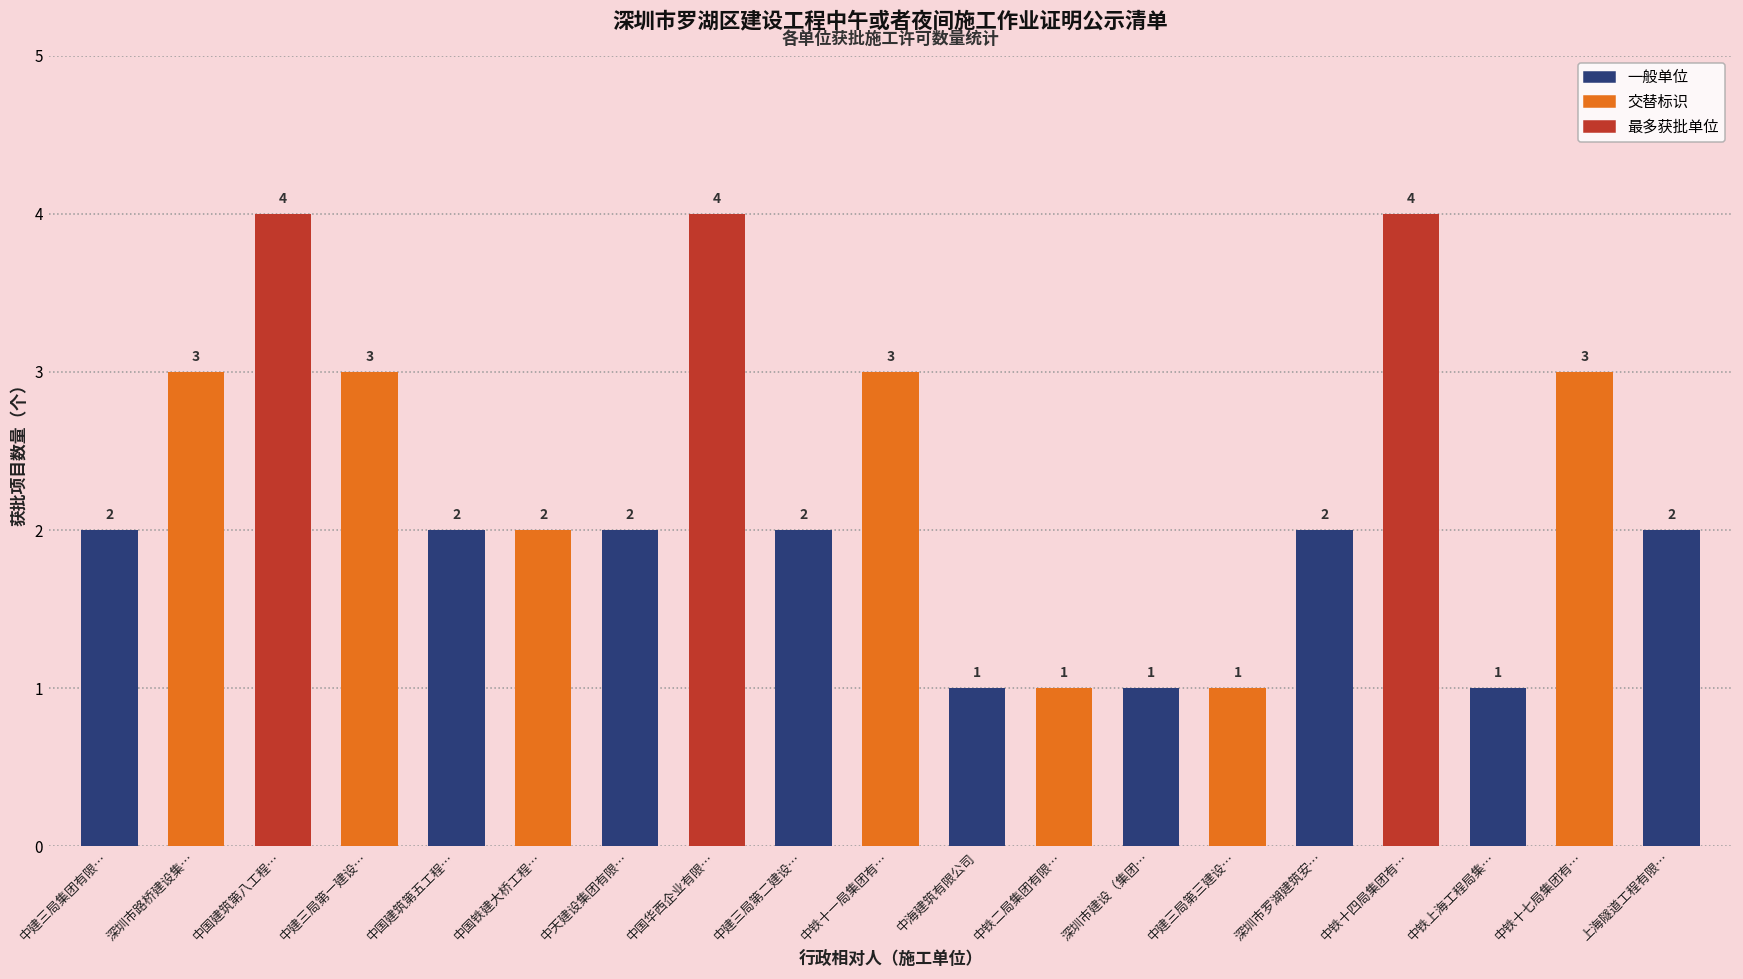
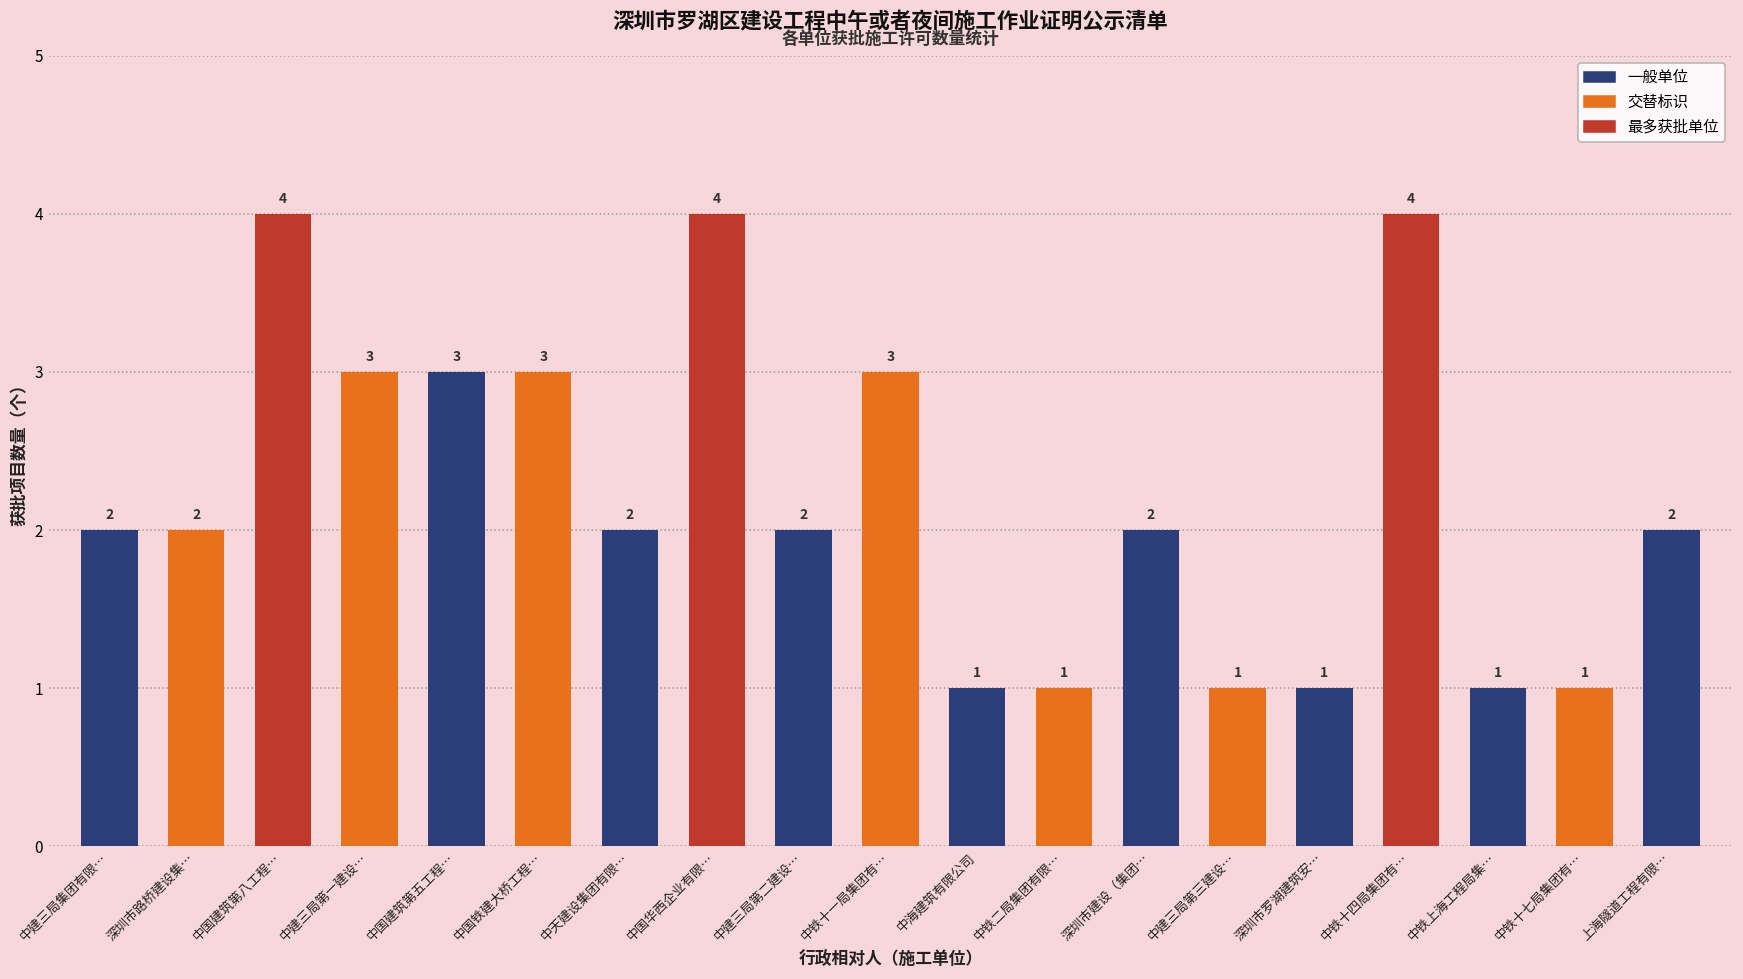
  {
    "中建三局集团有限…": 2,
-   "深圳市路桥建设集…": 3,
+   "深圳市路桥建设集…": 2,
    "中国建筑第八工程…": 4,
    "中建三局第一建设…": 3,
-   "中国建筑第五工程…": 2,
-   "中国铁建大桥工程…": 2,
+   "中国建筑第五工程…": 3,
+   "中国铁建大桥工程…": 3,
    "中天建设集团有限…": 2,
    "中国华西企业有限…": 4,
    "中建三局第二建设…": 2,
    "中铁十一局集团有…": 3,
    "中海建筑有限公司": 1,
    "中铁二局集团有限…": 1,
-   "深圳市建设（集团…": 1,
+   "深圳市建设（集团…": 2,
    "中建三局第三建设…": 1,
-   "深圳市罗湖建筑安…": 2,
+   "深圳市罗湖建筑安…": 1,
    "中铁十四局集团有…": 4,
    "中铁上海工程局集…": 1,
-   "中铁十七局集团有…": 3,
+   "中铁十七局集团有…": 1,
    "上海隧道工程有限…": 2
  }
